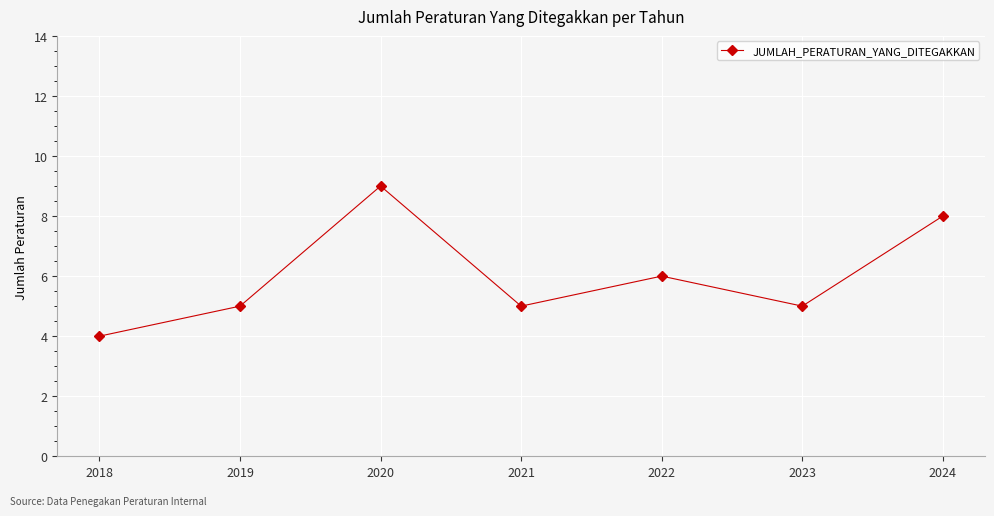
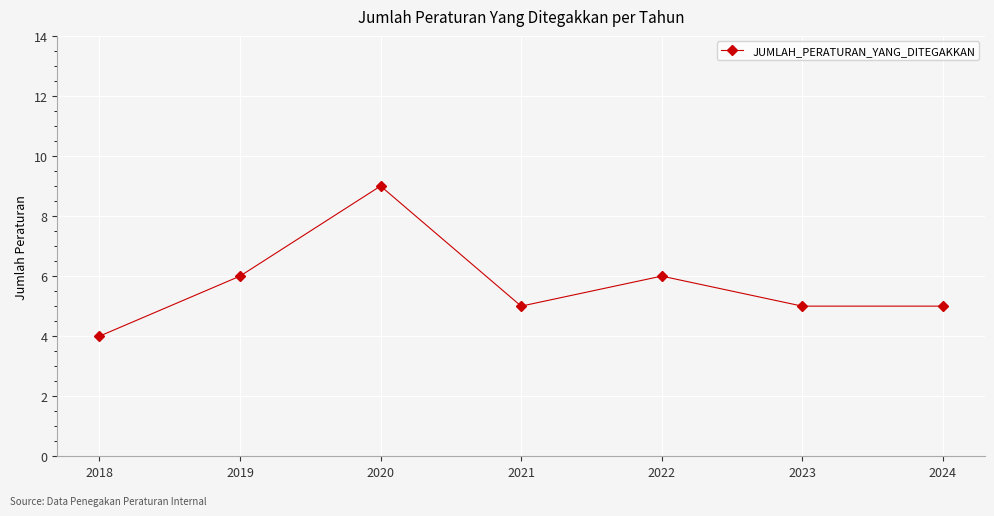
  {
    "2018": 4,
-   "2019": 5,
+   "2019": 6,
    "2020": 9,
    "2021": 5,
    "2022": 6,
    "2023": 5,
-   "2024": 8
+   "2024": 5
  }
